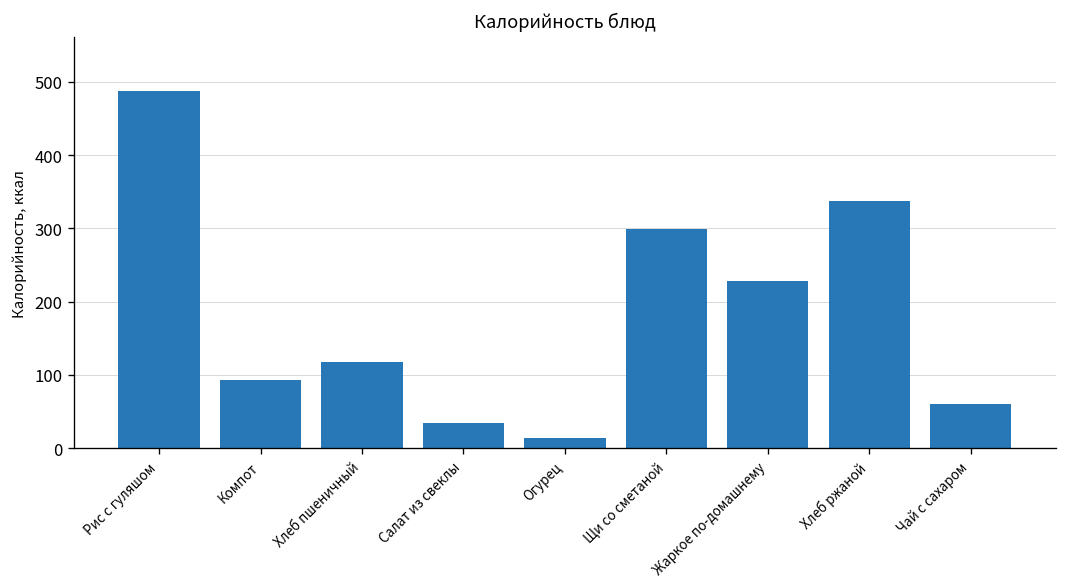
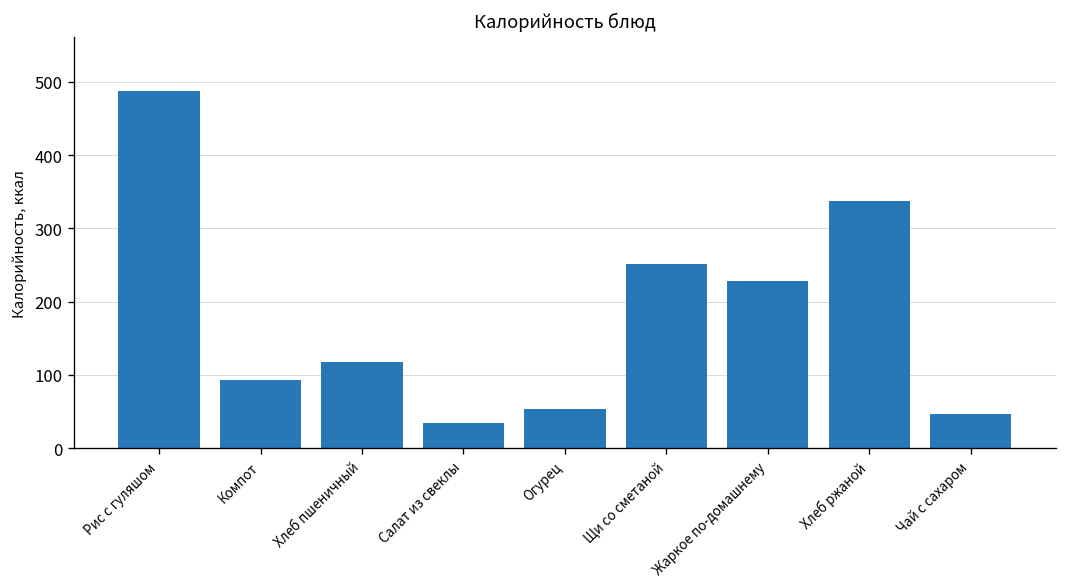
  {
    "Рис с гуляшом": 490,
    "Компот": 90,
    "Хлеб пшеничный": 120,
    "Салат из свеклы": 30,
-   "Огурец": 10,
-   "Щи со сметаной": 300,
+   "Огурец": 50,
+   "Щи со сметаной": 250,
    "Жаркое по-домашнему": 230,
    "Хлеб ржаной": 340,
-   "Чай с сахаром": 60
+   "Чай с сахаром": 50
  }
